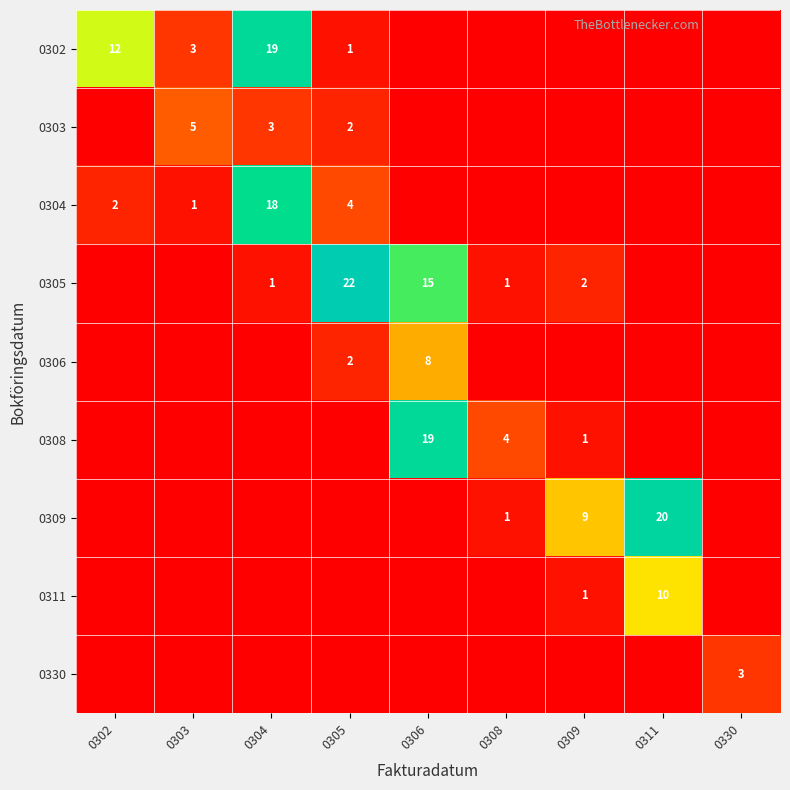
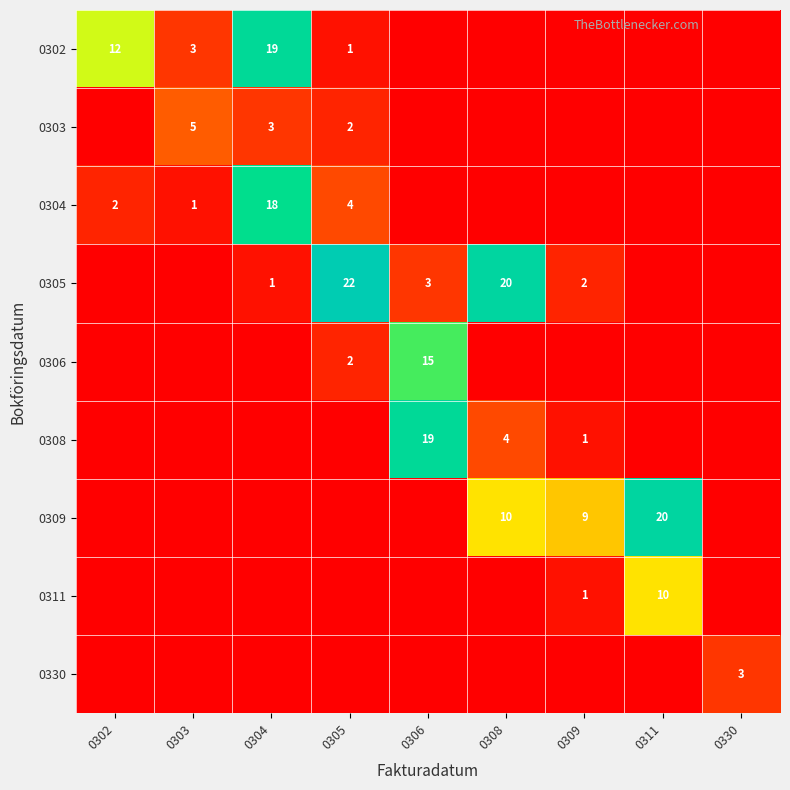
  {
    "0302": {
      "0302": 12,
      "0303": 3,
      "0304": 19,
      "0305": 1
    },
    "0303": {
      "0303": 5,
      "0304": 3,
      "0305": 2
    },
    "0304": {
      "0302": 2,
      "0303": 1,
      "0304": 18,
      "0305": 4
    },
    "0305": {
      "0304": 1,
      "0305": 22,
-     "0306": 15,
-     "0308": 1,
+     "0306": 3,
+     "0308": 20,
      "0309": 2
    },
    "0306": {
      "0305": 2,
-     "0306": 8
+     "0306": 15
    },
    "0308": {
      "0306": 19,
      "0308": 4,
      "0309": 1
    },
    "0309": {
-     "0308": 1,
+     "0308": 10,
      "0309": 9,
      "0311": 20
    },
    "0311": {
      "0309": 1,
      "0311": 10
    },
    "0330": {
      "0330": 3
    }
  }
